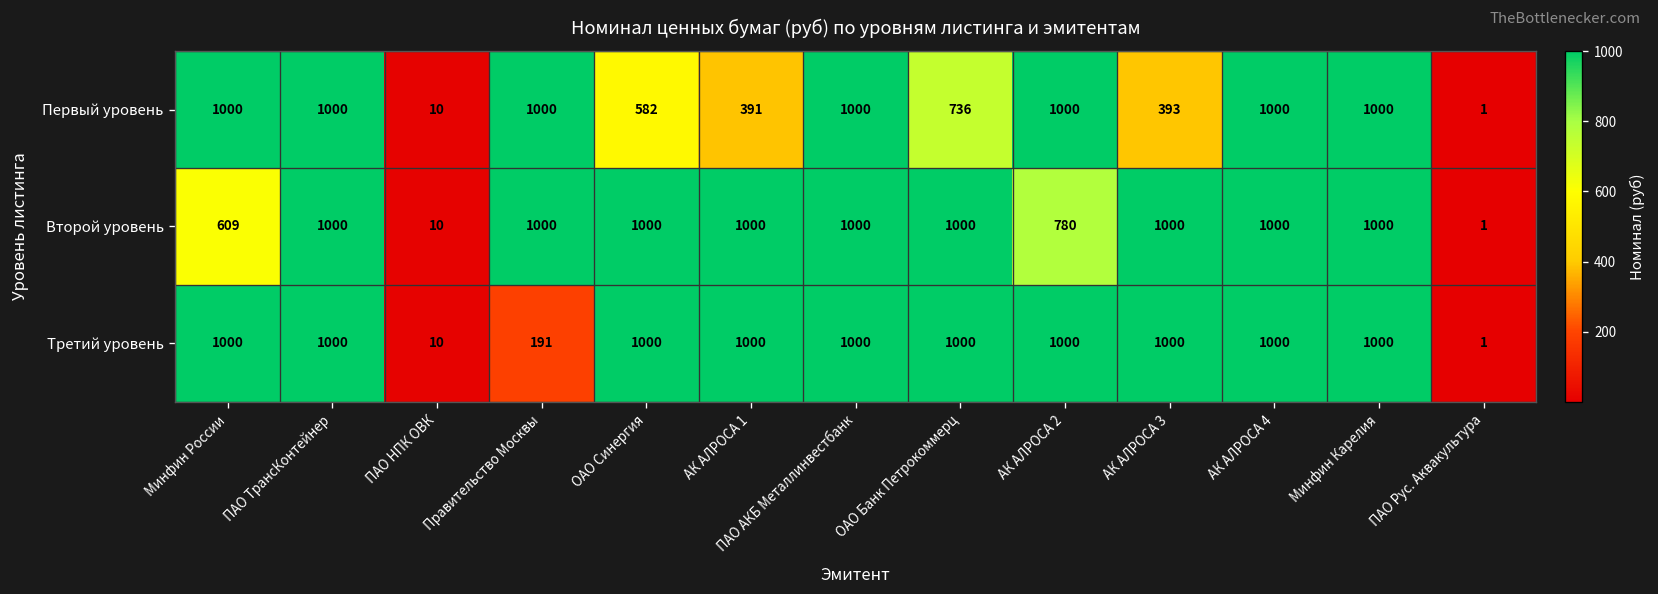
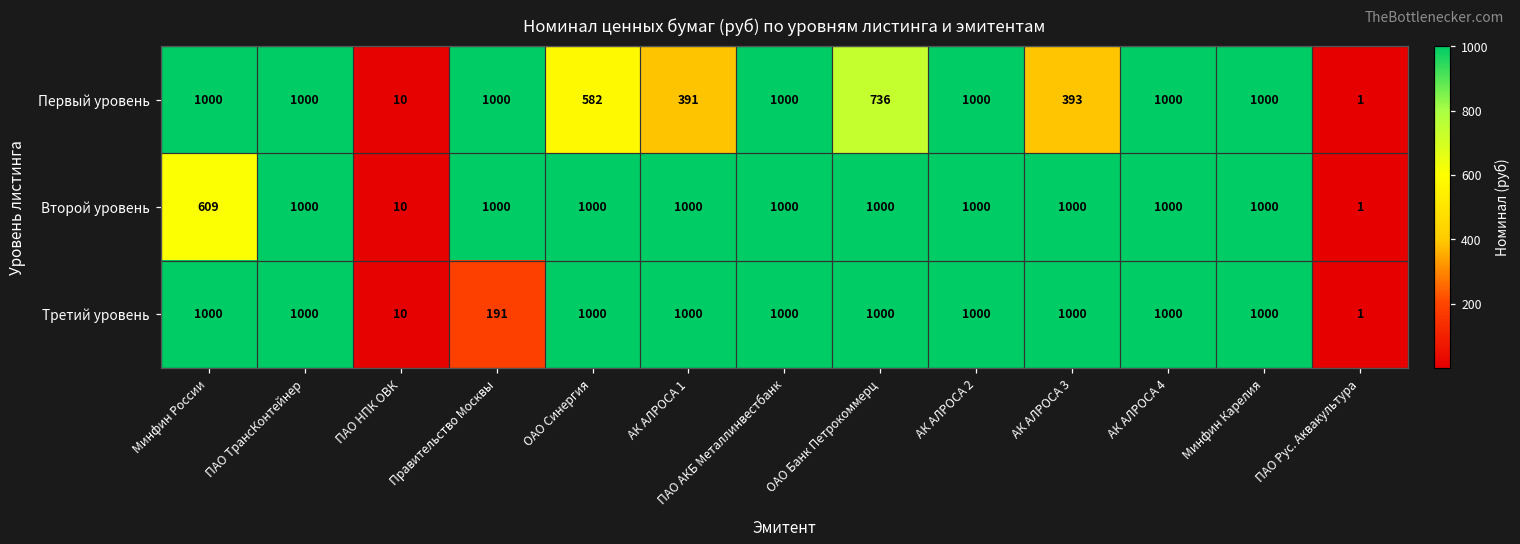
  {
    "Первый уровень": {
      "Минфин России": 1000,
      "ПАО ТрансКонтейнер": 1000,
      "ПАО НПК ОВК": 10,
      "Правительство Москвы": 1000,
      "ОАО Синергия": 582,
      "АК АЛРОСА 1": 391,
      "ПАО АКБ Металлинвестбанк": 1000,
      "ОАО Банк Петрокоммерц": 736,
      "АК АЛРОСА 2": 1000,
      "АК АЛРОСА 3": 393,
      "АК АЛРОСА 4": 1000,
      "Минфин Карелия": 1000,
      "ПАО Рус. Аквакультура": 1
    },
    "Второй уровень": {
      "Минфин России": 609,
      "ПАО ТрансКонтейнер": 1000,
      "ПАО НПК ОВК": 10,
      "Правительство Москвы": 1000,
      "ОАО Синергия": 1000,
      "АК АЛРОСА 1": 1000,
      "ПАО АКБ Металлинвестбанк": 1000,
      "ОАО Банк Петрокоммерц": 1000,
-     "АК АЛРОСА 2": 780,
+     "АК АЛРОСА 2": 1000,
      "АК АЛРОСА 3": 1000,
      "АК АЛРОСА 4": 1000,
      "Минфин Карелия": 1000,
      "ПАО Рус. Аквакультура": 1
    },
    "Третий уровень": {
      "Минфин России": 1000,
      "ПАО ТрансКонтейнер": 1000,
      "ПАО НПК ОВК": 10,
      "Правительство Москвы": 191,
      "ОАО Синергия": 1000,
      "АК АЛРОСА 1": 1000,
      "ПАО АКБ Металлинвестбанк": 1000,
      "ОАО Банк Петрокоммерц": 1000,
      "АК АЛРОСА 2": 1000,
      "АК АЛРОСА 3": 1000,
      "АК АЛРОСА 4": 1000,
      "Минфин Карелия": 1000,
      "ПАО Рус. Аквакультура": 1
    }
  }
